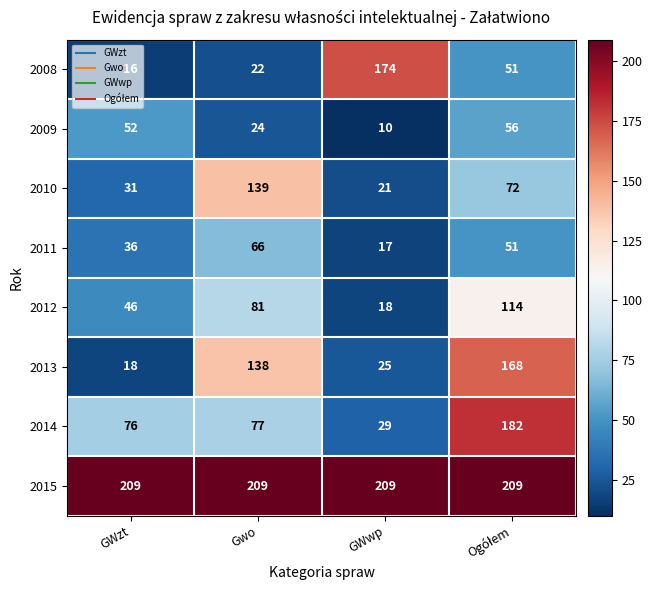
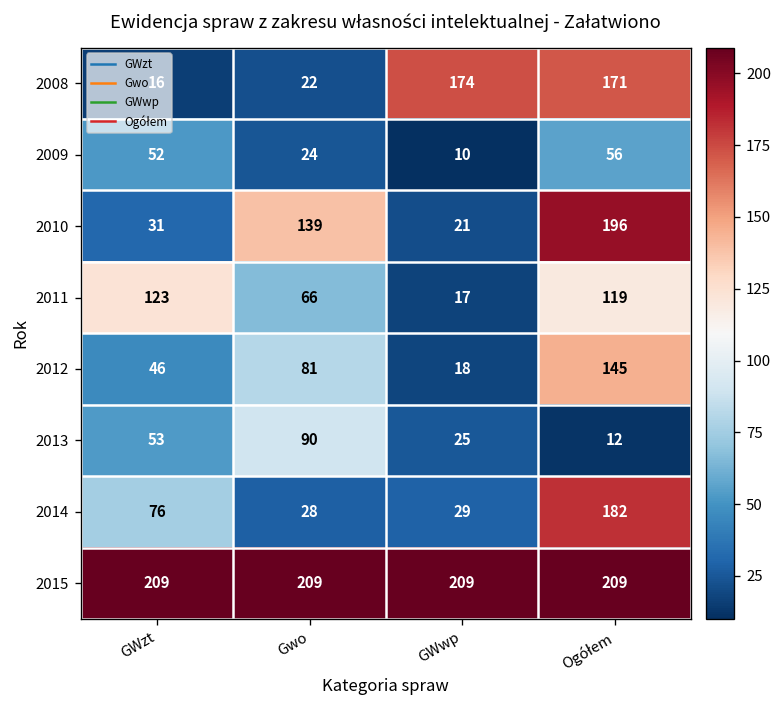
  {
    "2008": {
      "Gwo": 22,
      "GWwp": 174,
-     "Ogółem": 51
+     "Ogółem": 171
    },
    "2009": {
      "GWzt": 52,
      "Gwo": 24,
      "GWwp": 10,
      "Ogółem": 56
    },
    "2010": {
      "GWzt": 31,
      "Gwo": 139,
      "GWwp": 21,
-     "Ogółem": 72
+     "Ogółem": 196
    },
    "2011": {
-     "GWzt": 36,
+     "GWzt": 123,
      "Gwo": 66,
      "GWwp": 17,
-     "Ogółem": 51
+     "Ogółem": 119
    },
    "2012": {
      "GWzt": 46,
      "Gwo": 81,
      "GWwp": 18,
-     "Ogółem": 114
+     "Ogółem": 145
    },
    "2013": {
-     "GWzt": 18,
-     "Gwo": 138,
+     "GWzt": 53,
+     "Gwo": 90,
      "GWwp": 25,
-     "Ogółem": 168
+     "Ogółem": 12
    },
    "2014": {
      "GWzt": 76,
-     "Gwo": 77,
+     "Gwo": 28,
      "GWwp": 29,
      "Ogółem": 182
    },
    "2015": {
      "GWzt": 209,
      "Gwo": 209,
      "GWwp": 209,
      "Ogółem": 209
    }
  }
